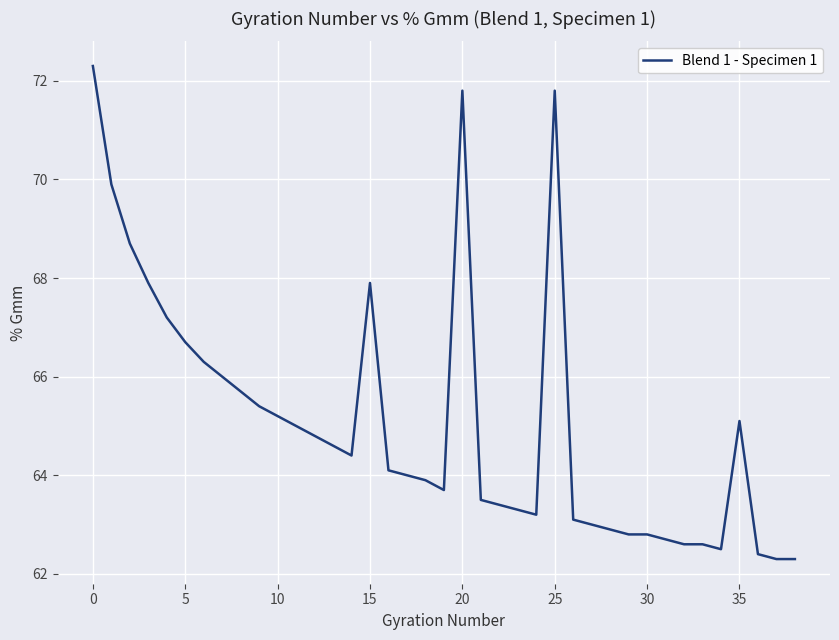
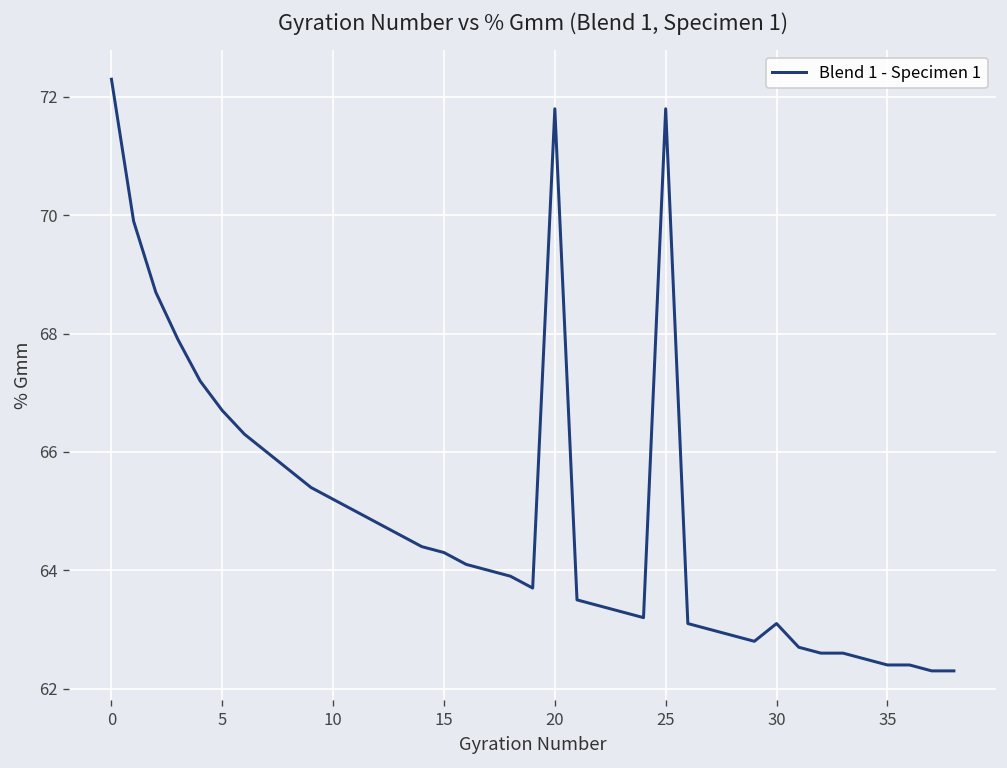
  {
    "0": 72.3,
    "5": 66.7,
    "10": 65.2,
-   "15": 67.9,
+   "15": 64.3,
    "20": 71.8,
    "25": 71.8,
-   "30": 62.8,
-   "35": 65.1
+   "30": 63.1,
+   "35": 62.4
  }
